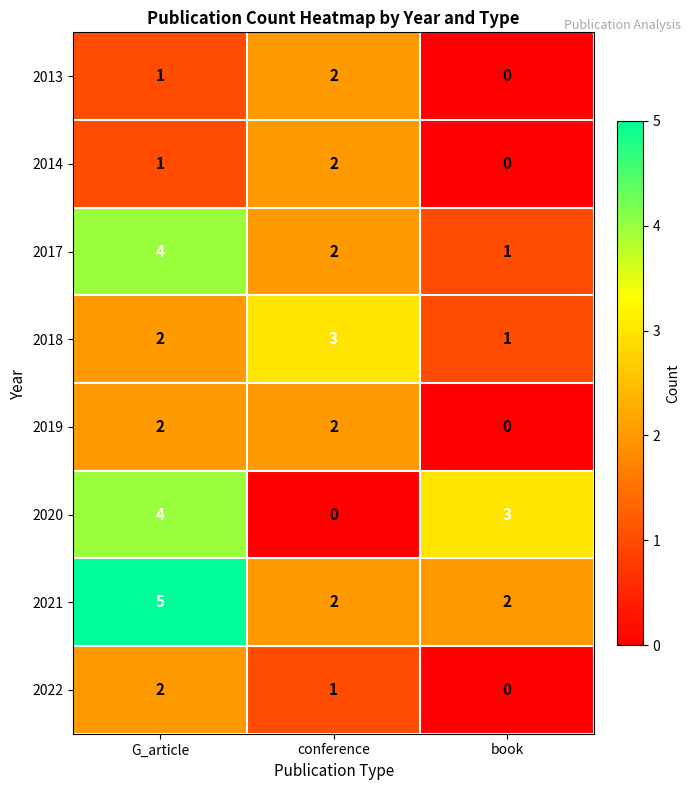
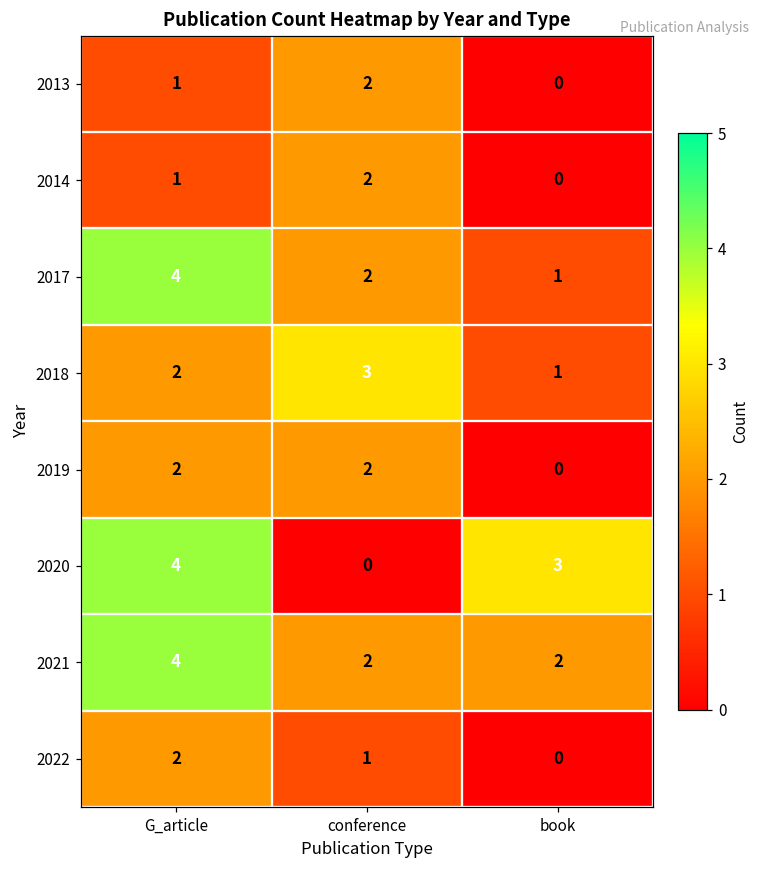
  {
    "2013": {
      "G_article": 1,
      "conference": 2,
      "book": 0
    },
    "2014": {
      "G_article": 1,
      "conference": 2,
      "book": 0
    },
    "2017": {
      "G_article": 4,
      "conference": 2,
      "book": 1
    },
    "2018": {
      "G_article": 2,
      "conference": 3,
      "book": 1
    },
    "2019": {
      "G_article": 2,
      "conference": 2,
      "book": 0
    },
    "2020": {
      "G_article": 4,
      "conference": 0,
      "book": 3
    },
    "2021": {
-     "G_article": 5,
+     "G_article": 4,
      "conference": 2,
      "book": 2
    },
    "2022": {
      "G_article": 2,
      "conference": 1,
      "book": 0
    }
  }
